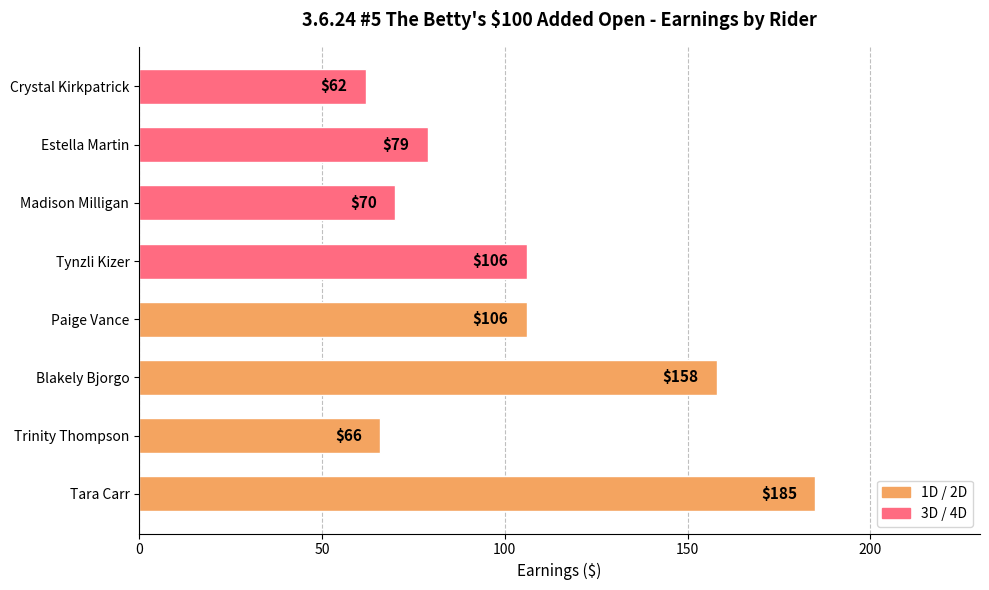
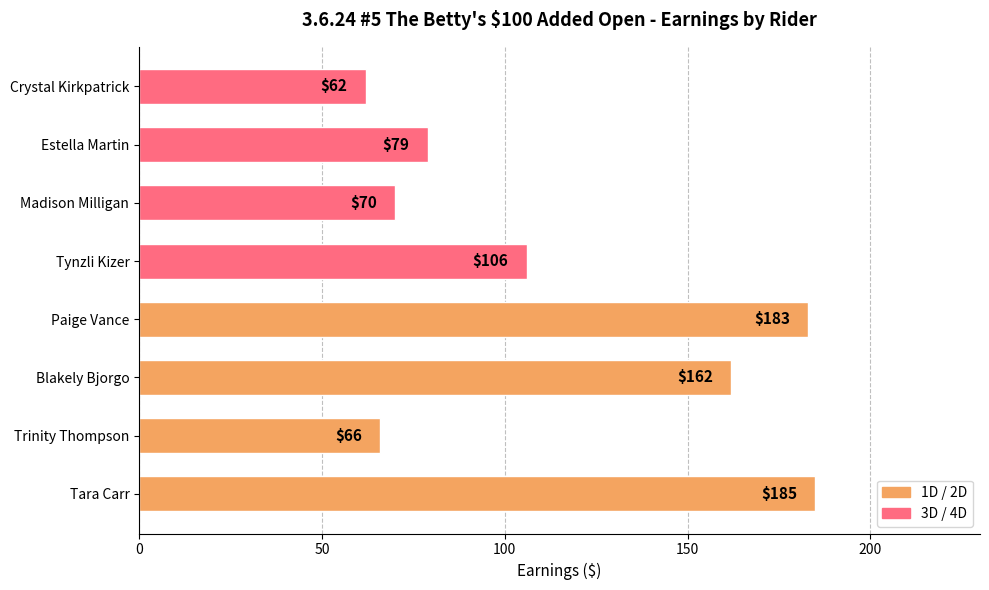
  {
    "Crystal Kirkpatrick": "$62",
    "Estella Martin": "$79",
    "Madison Milligan": "$70",
    "Tynzli Kizer": "$106",
-   "Paige Vance": "$106",
-   "Blakely Bjorgo": "$158",
+   "Paige Vance": "$183",
+   "Blakely Bjorgo": "$162",
    "Trinity Thompson": "$66",
    "Tara Carr": "$185"
  }
